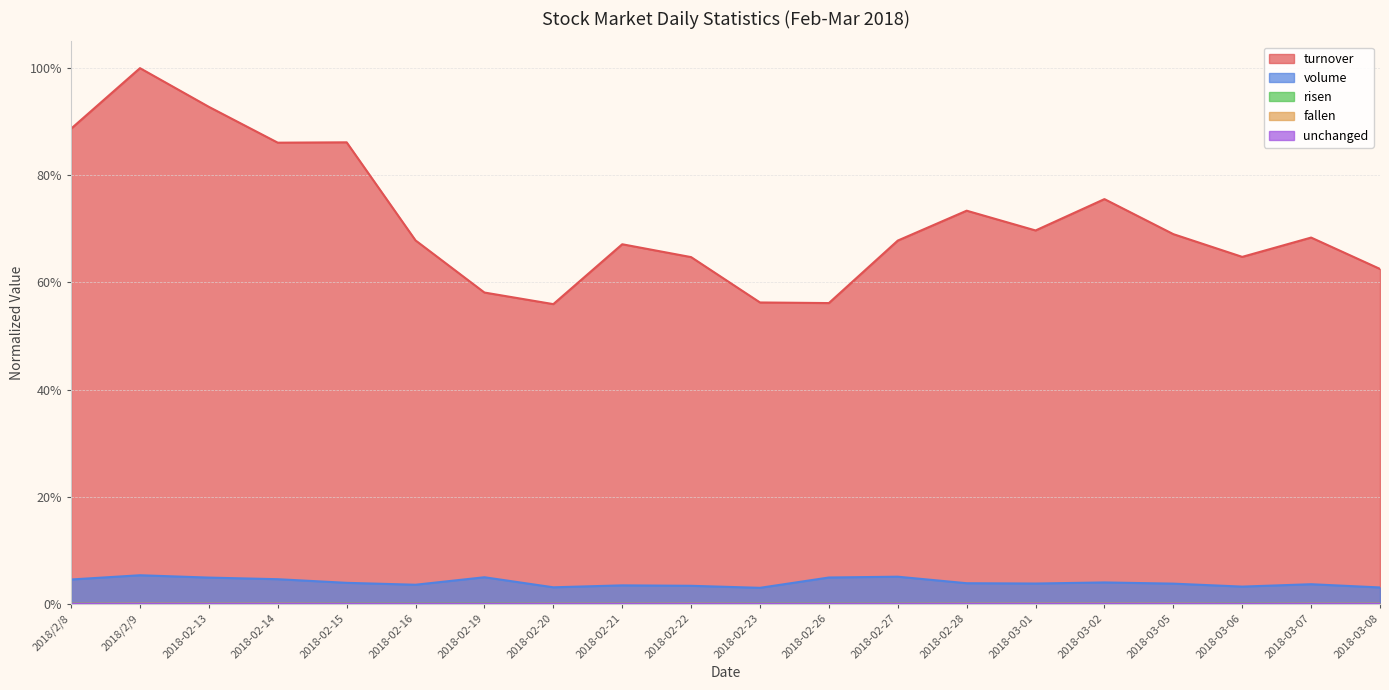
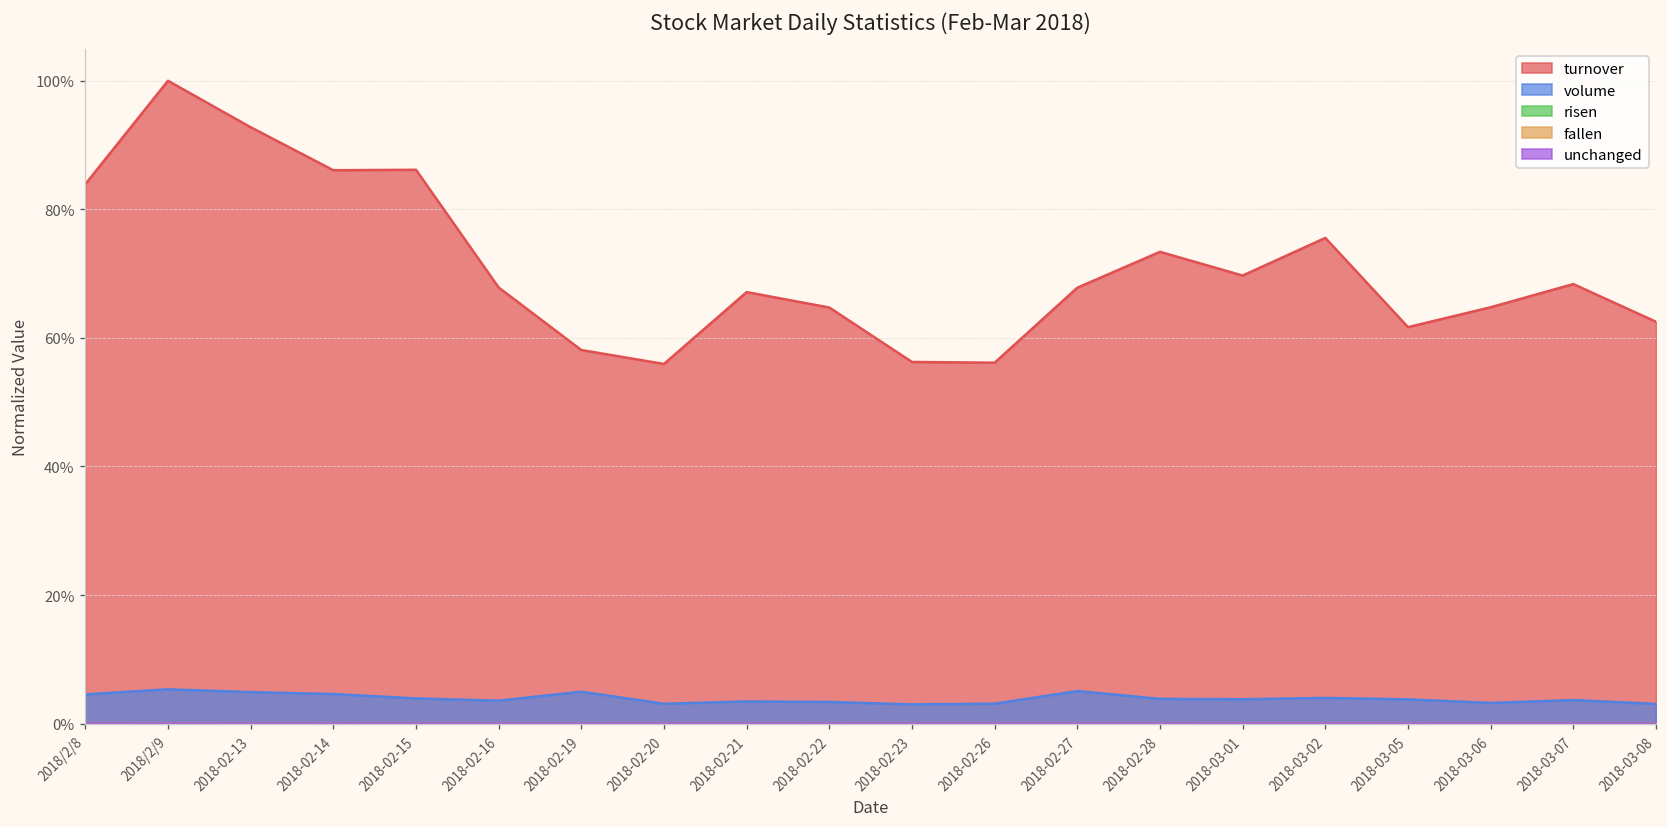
  {
    "turnover": {
-     "2018/2/8": "89%",
+     "2018/2/8": "84%",
      "2018/2/9": "100%",
      "2018-02-13": "93%",
      "2018-02-14": "86%",
      "2018-02-15": "86%",
      "2018-02-16": "68%",
      "2018-02-19": "58%",
      "2018-02-20": "56%",
      "2018-02-21": "67%",
      "2018-02-22": "65%",
      "2018-02-23": "56%",
      "2018-02-26": "56%",
      "2018-02-27": "68%",
      "2018-02-28": "73%",
      "2018-03-01": "70%",
      "2018-03-02": "76%",
-     "2018-03-05": "69%",
+     "2018-03-05": "62%",
      "2018-03-06": "65%",
      "2018-03-07": "68%",
      "2018-03-08": "63%"
    },
    "volume": {
      "2018/2/8": "5%",
      "2018/2/9": "5%",
      "2018-02-13": "5%",
      "2018-02-14": "5%",
      "2018-02-15": "4%",
      "2018-02-16": "4%",
      "2018-02-19": "5%",
      "2018-02-20": "3%",
      "2018-02-21": "3%",
      "2018-02-22": "3%",
      "2018-02-23": "3%",
-     "2018-02-26": "5%",
+     "2018-02-26": "3%",
      "2018-02-27": "5%",
      "2018-02-28": "4%",
      "2018-03-01": "4%",
      "2018-03-02": "4%",
      "2018-03-05": "4%",
      "2018-03-06": "3%",
      "2018-03-07": "4%",
      "2018-03-08": "3%"
    },
    "unchanged": {
      "2018/2/8": "0%",
      "2018/2/9": "0%",
      "2018-02-13": "0%",
      "2018-02-14": "0%",
      "2018-02-15": "0%",
      "2018-02-16": "0%",
      "2018-02-19": "0%",
      "2018-02-20": "0%",
      "2018-02-21": "0%",
      "2018-02-22": "0%",
      "2018-02-23": "0%",
      "2018-02-26": "0%",
      "2018-02-27": "0%",
      "2018-02-28": "0%",
      "2018-03-01": "0%",
      "2018-03-02": "0%",
      "2018-03-05": "0%",
      "2018-03-06": "0%",
      "2018-03-07": "0%",
      "2018-03-08": "0%"
    }
  }
